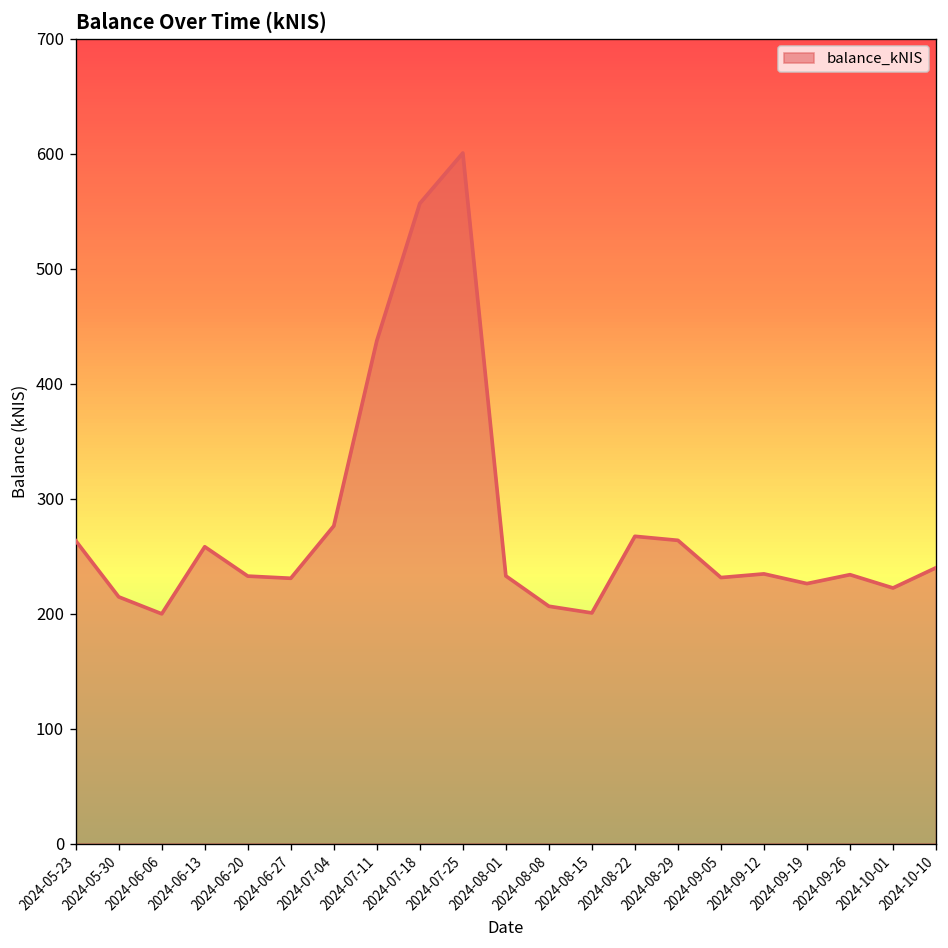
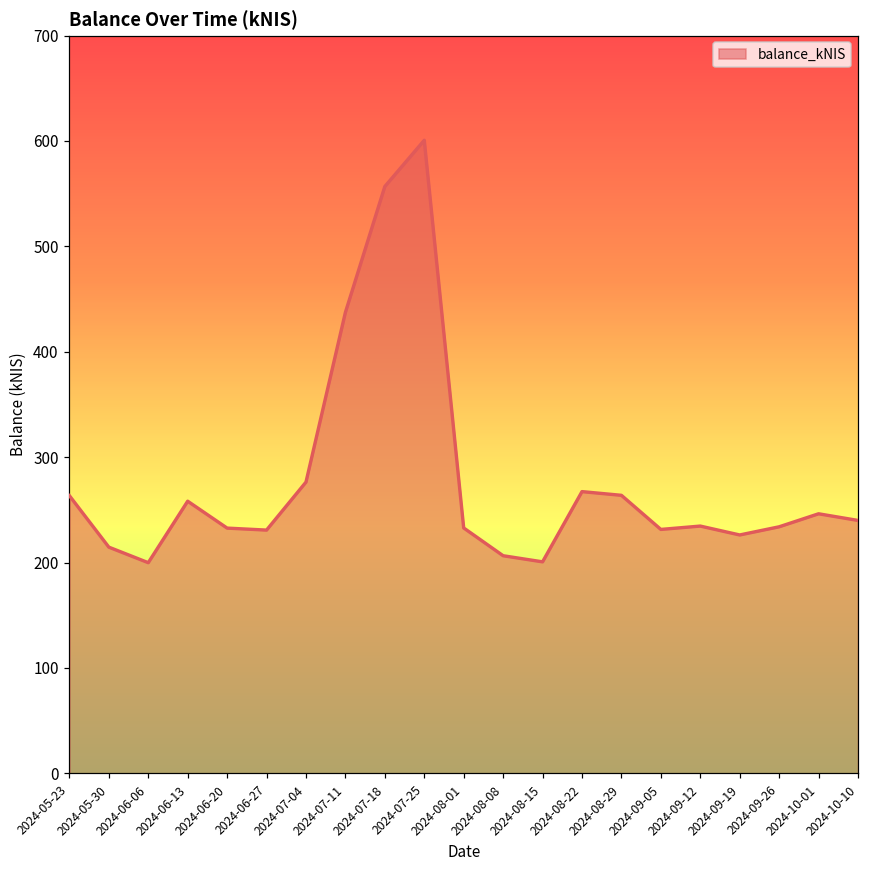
  {
    "2024-05-23": 260,
    "2024-05-30": 210,
    "2024-06-06": 200,
    "2024-06-13": 260,
    "2024-06-20": 230,
    "2024-06-27": 230,
    "2024-07-04": 280,
    "2024-07-11": 440,
    "2024-07-18": 560,
    "2024-07-25": 600,
    "2024-08-01": 230,
    "2024-08-08": 210,
    "2024-08-15": 200,
    "2024-08-22": 270,
    "2024-08-29": 260,
    "2024-09-05": 230,
    "2024-09-12": 230,
    "2024-09-19": 230,
    "2024-09-26": 230,
-   "2024-10-01": 220,
+   "2024-10-01": 250,
    "2024-10-10": 240
  }
